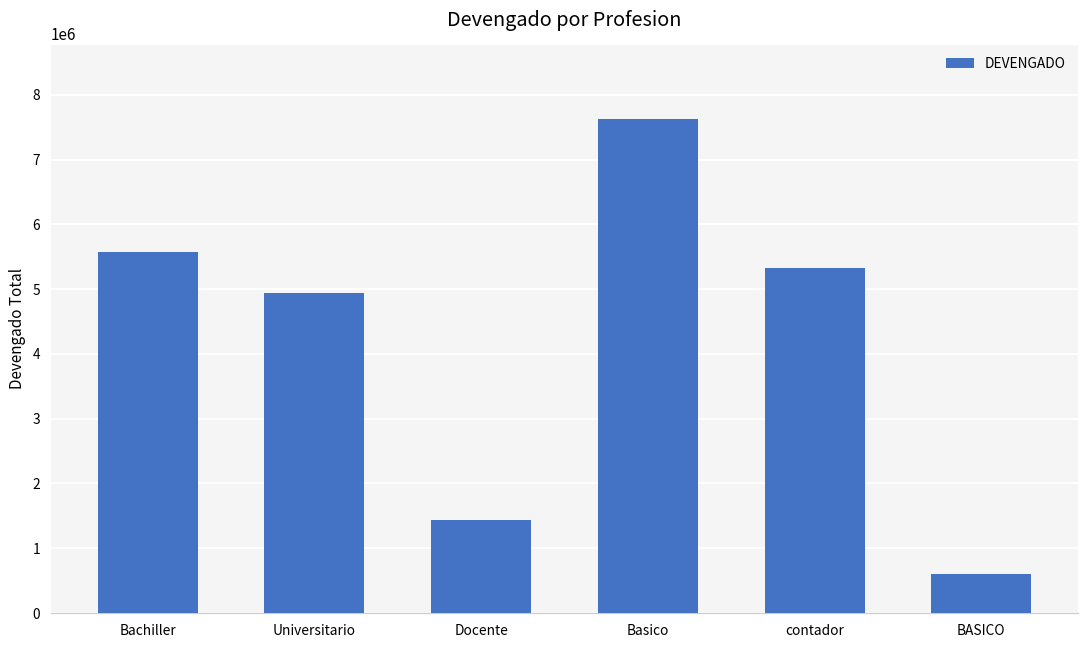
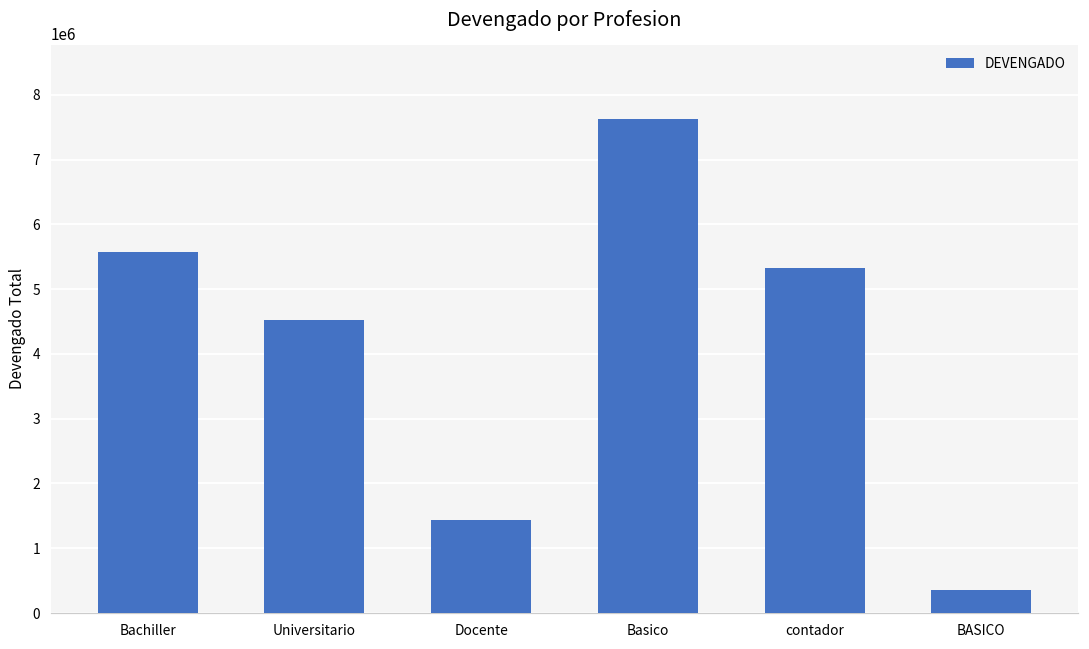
  {
    "Bachiller": 5600000,
-   "Universitario": 4900000,
+   "Universitario": 4500000,
    "Docente": 1400000,
    "Basico": 7600000,
    "contador": 5300000,
-   "BASICO": 600000
+   "BASICO": 300000
  }
